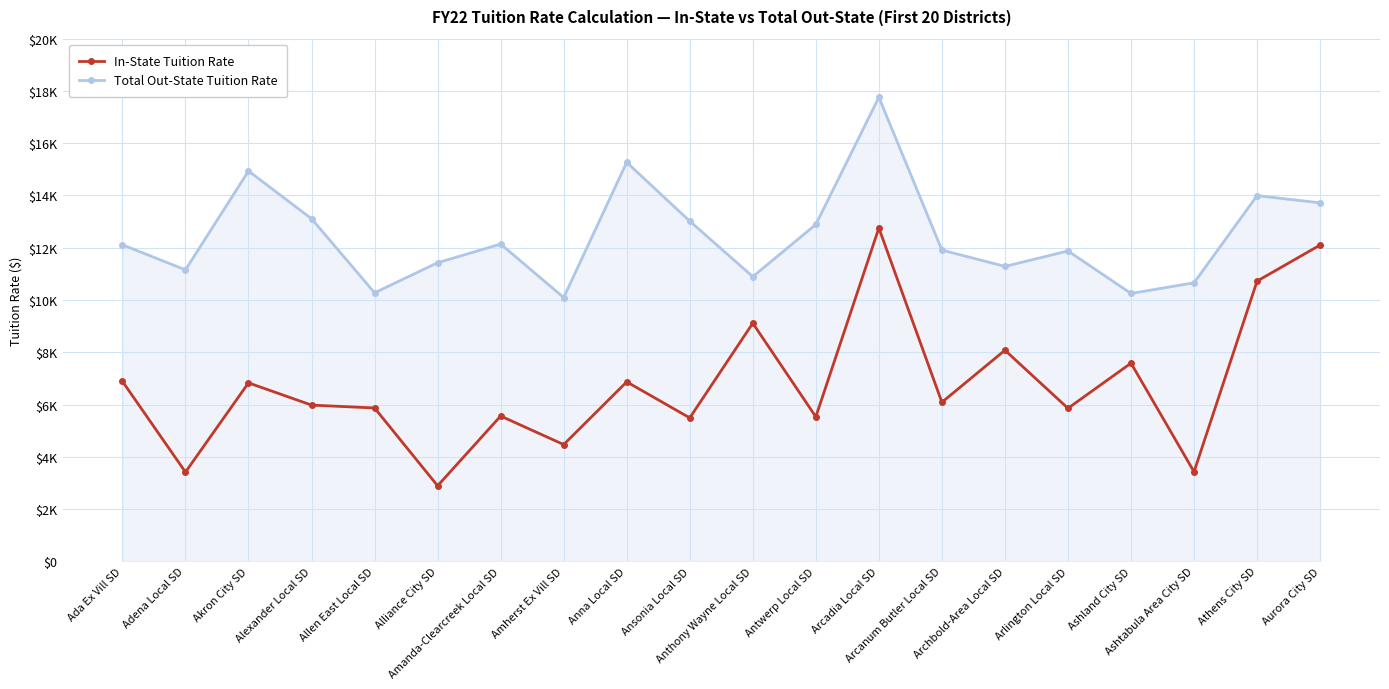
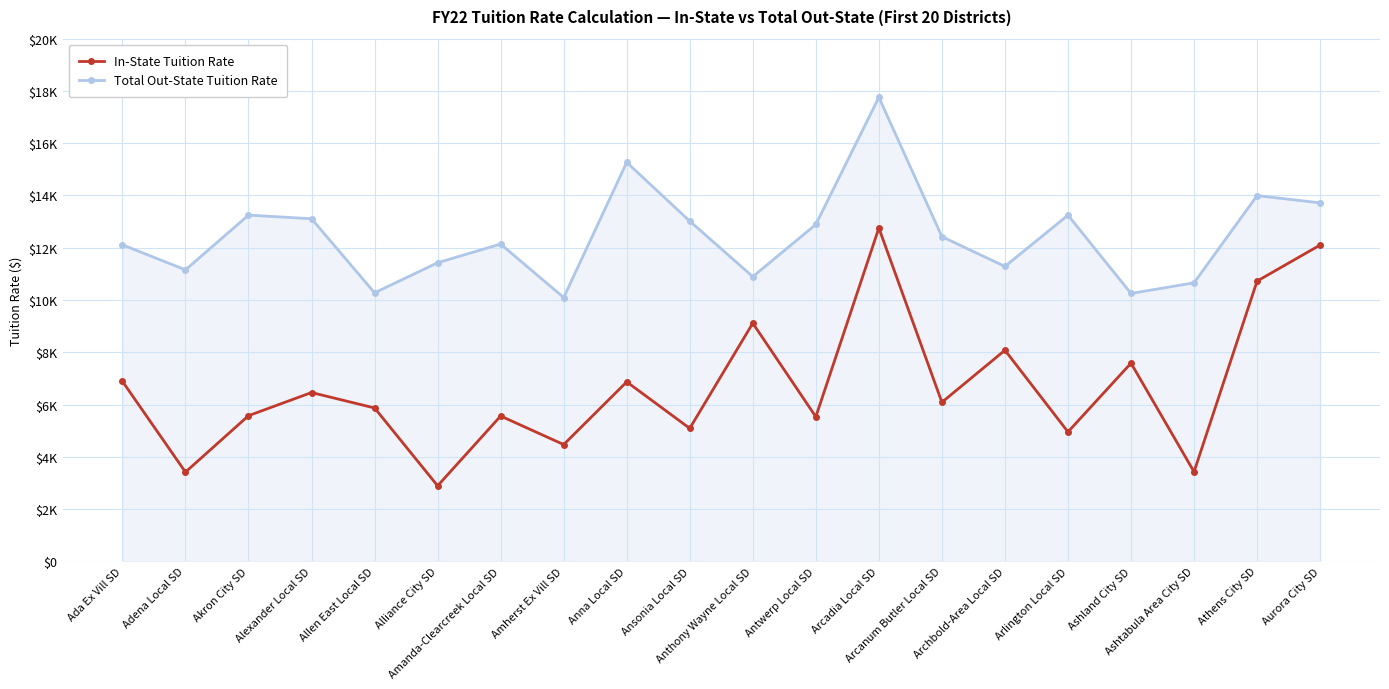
  {
    "In-State Tuition Rate": {
      "Ada Ex Vill SD": "$6900",
      "Adena Local SD": "$3400",
-     "Akron City SD": "$6800",
-     "Alexander Local SD": "$6000",
+     "Akron City SD": "$5600",
+     "Alexander Local SD": "$6500",
      "Allen East Local SD": "$5900",
      "Alliance City SD": "$2900",
      "Amanda-Clearcreek Local SD": "$5600",
      "Amherst Ex Vill SD": "$4500",
      "Anna Local SD": "$6900",
-     "Ansonia Local SD": "$5500",
+     "Ansonia Local SD": "$5100",
      "Anthony Wayne Local SD": "$9100",
      "Antwerp Local SD": "$5500",
      "Arcadia Local SD": "$12800",
      "Arcanum Butler Local SD": "$6100",
      "Archbold-Area Local SD": "$8100",
-     "Arlington Local SD": "$5900",
+     "Arlington Local SD": "$5000",
      "Ashland City SD": "$7600",
      "Ashtabula Area City SD": "$3400",
      "Athens City SD": "$10700",
      "Aurora City SD": "$12100"
    },
    "Total Out-State Tuition Rate": {
      "Ada Ex Vill SD": "$12100",
      "Adena Local SD": "$11200",
-     "Akron City SD": "$14900",
+     "Akron City SD": "$13200",
      "Alexander Local SD": "$13100",
      "Allen East Local SD": "$10300",
      "Alliance City SD": "$11400",
      "Amanda-Clearcreek Local SD": "$12100",
      "Amherst Ex Vill SD": "$10100",
      "Anna Local SD": "$15300",
      "Ansonia Local SD": "$13000",
      "Anthony Wayne Local SD": "$10900",
      "Antwerp Local SD": "$12900",
      "Arcadia Local SD": "$17800",
-     "Arcanum Butler Local SD": "$11900",
+     "Arcanum Butler Local SD": "$12400",
      "Archbold-Area Local SD": "$11300",
-     "Arlington Local SD": "$11900",
+     "Arlington Local SD": "$13200",
      "Ashland City SD": "$10300",
      "Ashtabula Area City SD": "$10700",
      "Athens City SD": "$14000",
      "Aurora City SD": "$13700"
    }
  }
